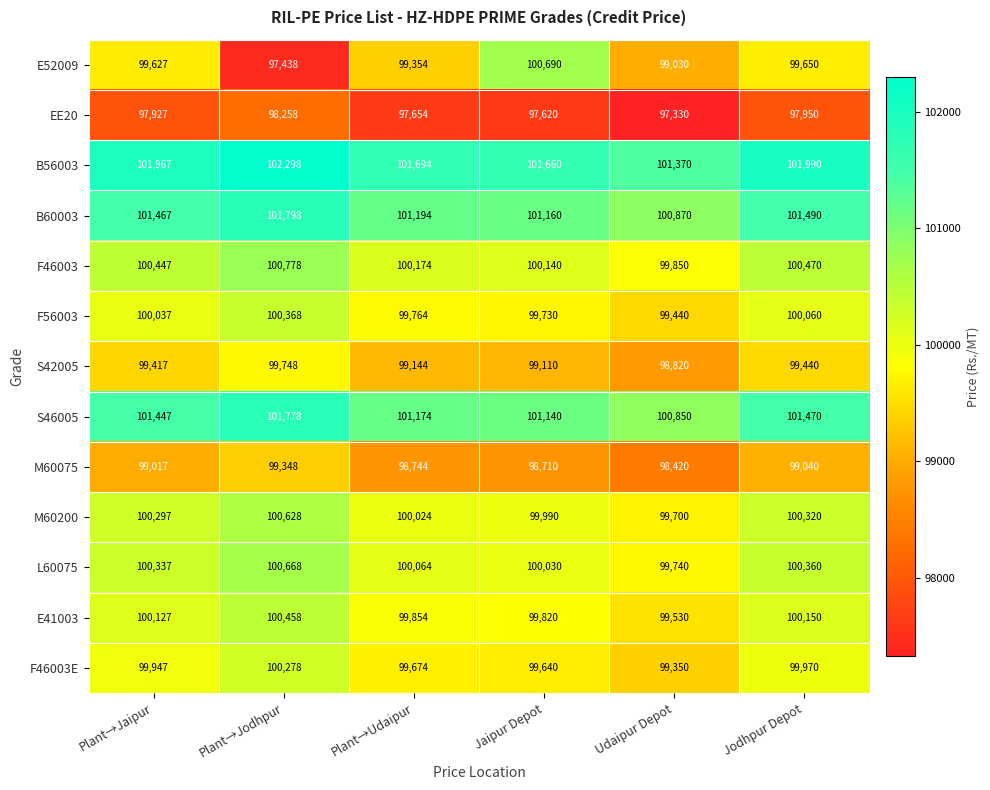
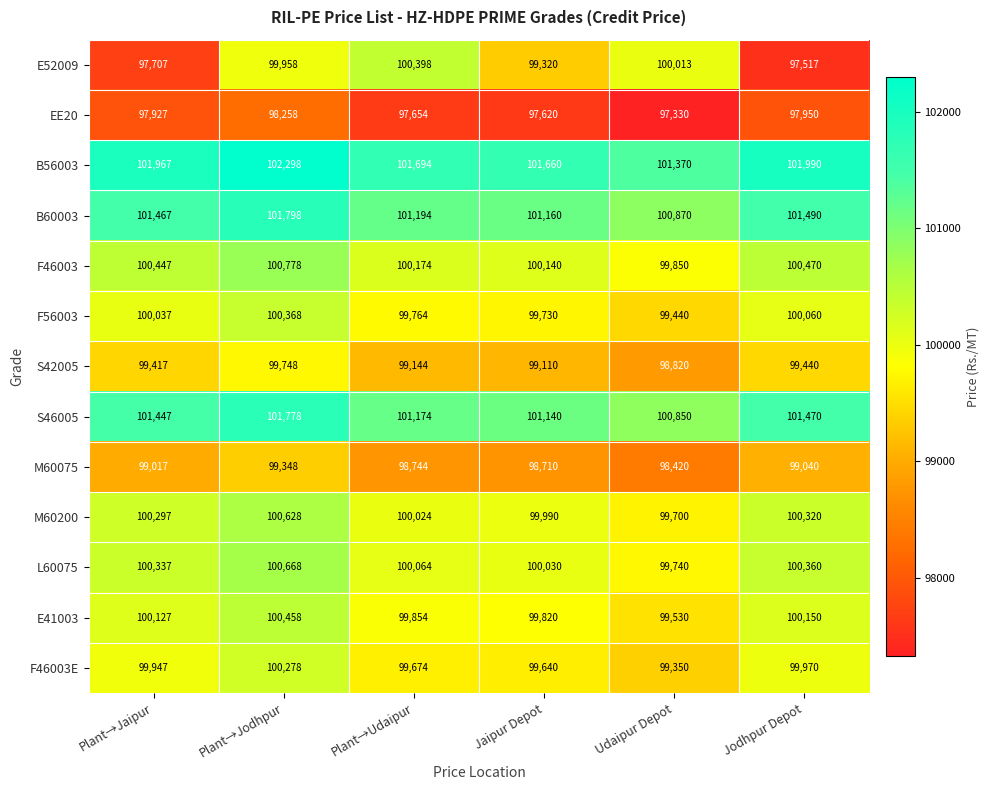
  {
    "E52009": {
-     "Plant→Jaipur": "99,627",
-     "Plant→Jodhpur": "97,438",
-     "Plant→Udaipur": "99,354",
-     "Jaipur Depot": "100,690",
-     "Udaipur Depot": "99,030",
-     "Jodhpur Depot": "99,650"
+     "Plant→Jaipur": "97,707",
+     "Plant→Jodhpur": "99,958",
+     "Plant→Udaipur": "100,398",
+     "Jaipur Depot": "99,320",
+     "Udaipur Depot": "100,013",
+     "Jodhpur Depot": "97,517"
    },
    "EE20": {
      "Plant→Jaipur": "97,927",
      "Plant→Jodhpur": "98,258",
      "Plant→Udaipur": "97,654",
      "Jaipur Depot": "97,620",
      "Udaipur Depot": "97,330",
      "Jodhpur Depot": "97,950"
    },
    "B56003": {
      "Plant→Jaipur": "101,967",
      "Plant→Jodhpur": "102,298",
      "Plant→Udaipur": "101,694",
      "Jaipur Depot": "101,660",
      "Udaipur Depot": "101,370",
      "Jodhpur Depot": "101,990"
    },
    "B60003": {
      "Plant→Jaipur": "101,467",
      "Plant→Jodhpur": "101,798",
      "Plant→Udaipur": "101,194",
      "Jaipur Depot": "101,160",
      "Udaipur Depot": "100,870",
      "Jodhpur Depot": "101,490"
    },
    "F46003": {
      "Plant→Jaipur": "100,447",
      "Plant→Jodhpur": "100,778",
      "Plant→Udaipur": "100,174",
      "Jaipur Depot": "100,140",
      "Udaipur Depot": "99,850",
      "Jodhpur Depot": "100,470"
    },
    "F56003": {
      "Plant→Jaipur": "100,037",
      "Plant→Jodhpur": "100,368",
      "Plant→Udaipur": "99,764",
      "Jaipur Depot": "99,730",
      "Udaipur Depot": "99,440",
      "Jodhpur Depot": "100,060"
    },
    "S42005": {
      "Plant→Jaipur": "99,417",
      "Plant→Jodhpur": "99,748",
      "Plant→Udaipur": "99,144",
      "Jaipur Depot": "99,110",
      "Udaipur Depot": "98,820",
      "Jodhpur Depot": "99,440"
    },
    "S46005": {
      "Plant→Jaipur": "101,447",
      "Plant→Jodhpur": "101,778",
      "Plant→Udaipur": "101,174",
      "Jaipur Depot": "101,140",
      "Udaipur Depot": "100,850",
      "Jodhpur Depot": "101,470"
    },
    "M60075": {
      "Plant→Jaipur": "99,017",
      "Plant→Jodhpur": "99,348",
      "Plant→Udaipur": "98,744",
      "Jaipur Depot": "98,710",
      "Udaipur Depot": "98,420",
      "Jodhpur Depot": "99,040"
    },
    "M60200": {
      "Plant→Jaipur": "100,297",
      "Plant→Jodhpur": "100,628",
      "Plant→Udaipur": "100,024",
      "Jaipur Depot": "99,990",
      "Udaipur Depot": "99,700",
      "Jodhpur Depot": "100,320"
    },
    "L60075": {
      "Plant→Jaipur": "100,337",
      "Plant→Jodhpur": "100,668",
      "Plant→Udaipur": "100,064",
      "Jaipur Depot": "100,030",
      "Udaipur Depot": "99,740",
      "Jodhpur Depot": "100,360"
    },
    "E41003": {
      "Plant→Jaipur": "100,127",
      "Plant→Jodhpur": "100,458",
      "Plant→Udaipur": "99,854",
      "Jaipur Depot": "99,820",
      "Udaipur Depot": "99,530",
      "Jodhpur Depot": "100,150"
    },
    "F46003E": {
      "Plant→Jaipur": "99,947",
      "Plant→Jodhpur": "100,278",
      "Plant→Udaipur": "99,674",
      "Jaipur Depot": "99,640",
      "Udaipur Depot": "99,350",
      "Jodhpur Depot": "99,970"
    }
  }
